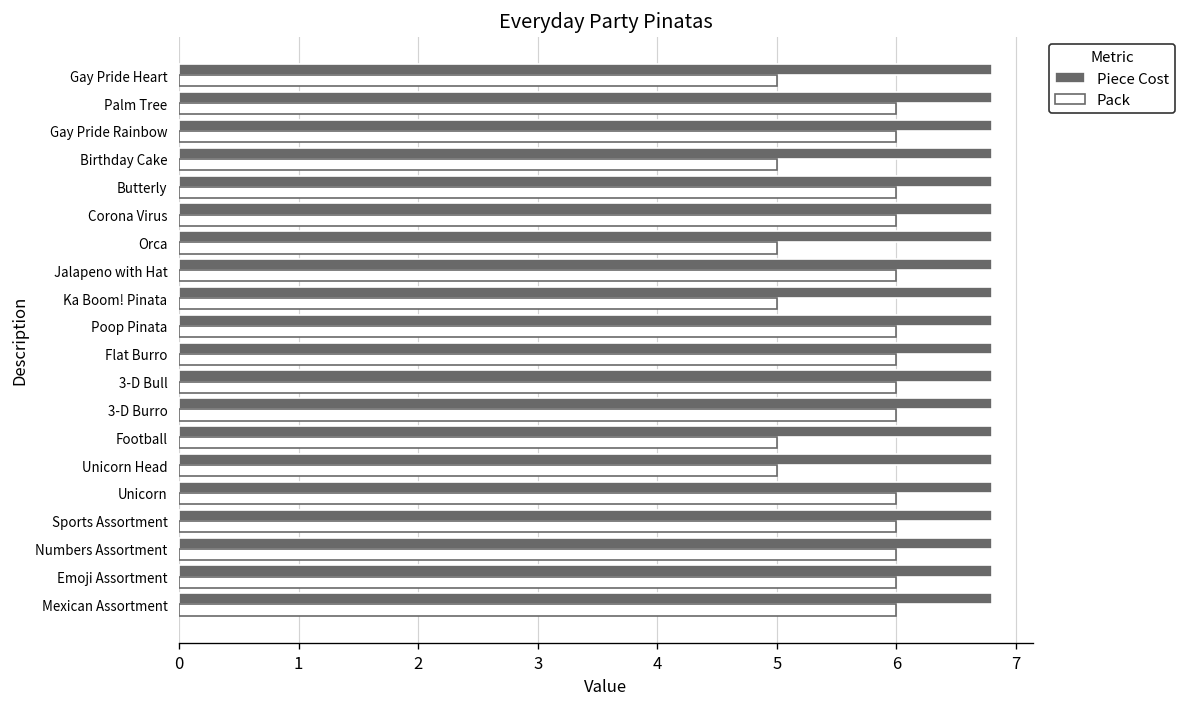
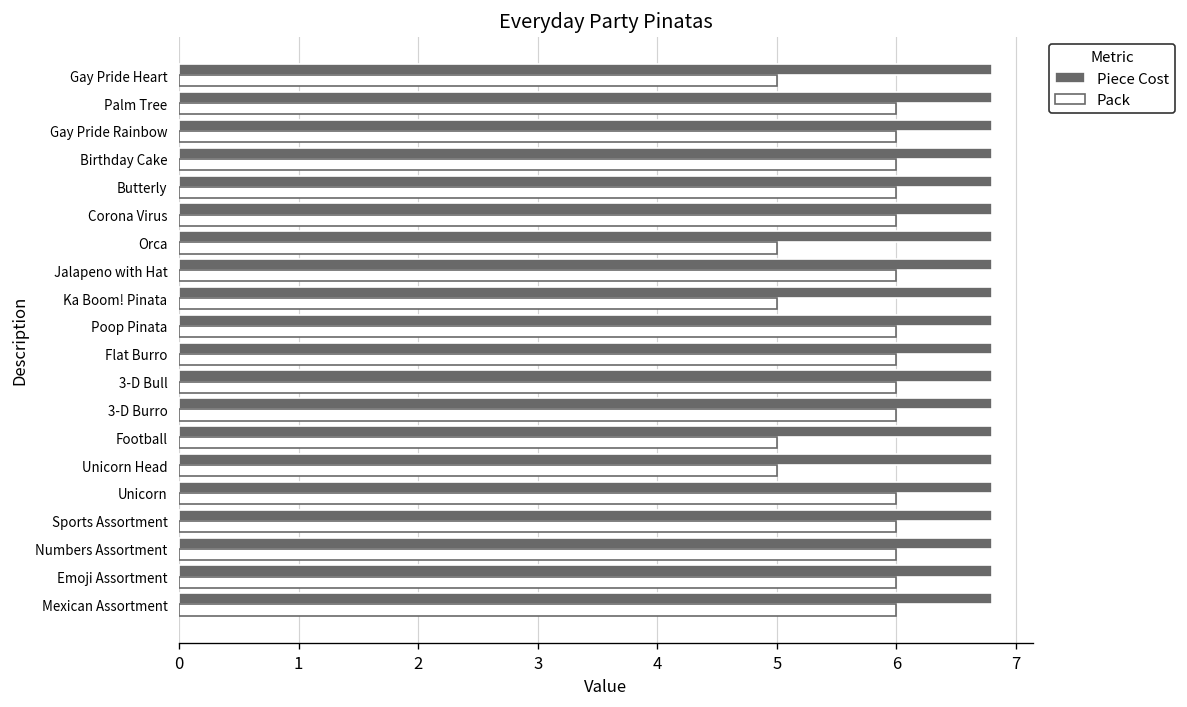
  {
    "Piece Cost": {
      "Gay Pride Heart": 6.8,
      "Palm Tree": 6.8,
      "Gay Pride Rainbow": 6.8,
      "Birthday Cake": 6.8,
      "Butterly": 6.8,
      "Corona Virus": 6.8,
      "Orca": 6.8,
      "Jalapeno with Hat": 6.8,
      "Ka Boom! Pinata": 6.8,
      "Poop Pinata": 6.8,
      "Flat Burro": 6.8,
      "3-D Bull": 6.8,
      "3-D Burro": 6.8,
      "Football": 6.8,
      "Unicorn Head": 6.8,
      "Unicorn": 6.8,
      "Sports Assortment": 6.8,
      "Numbers Assortment": 6.8,
      "Emoji Assortment": 6.8,
      "Mexican Assortment": 6.8
    },
    "Pack": {
      "Gay Pride Heart": 5,
      "Palm Tree": 6,
      "Gay Pride Rainbow": 6,
-     "Birthday Cake": 5,
+     "Birthday Cake": 6,
      "Butterly": 6,
      "Corona Virus": 6,
      "Orca": 5,
      "Jalapeno with Hat": 6,
      "Ka Boom! Pinata": 5,
      "Poop Pinata": 6,
      "Flat Burro": 6,
      "3-D Bull": 6,
      "3-D Burro": 6,
      "Football": 5,
      "Unicorn Head": 5,
      "Unicorn": 6,
      "Sports Assortment": 6,
      "Numbers Assortment": 6,
      "Emoji Assortment": 6,
      "Mexican Assortment": 6
    }
  }
